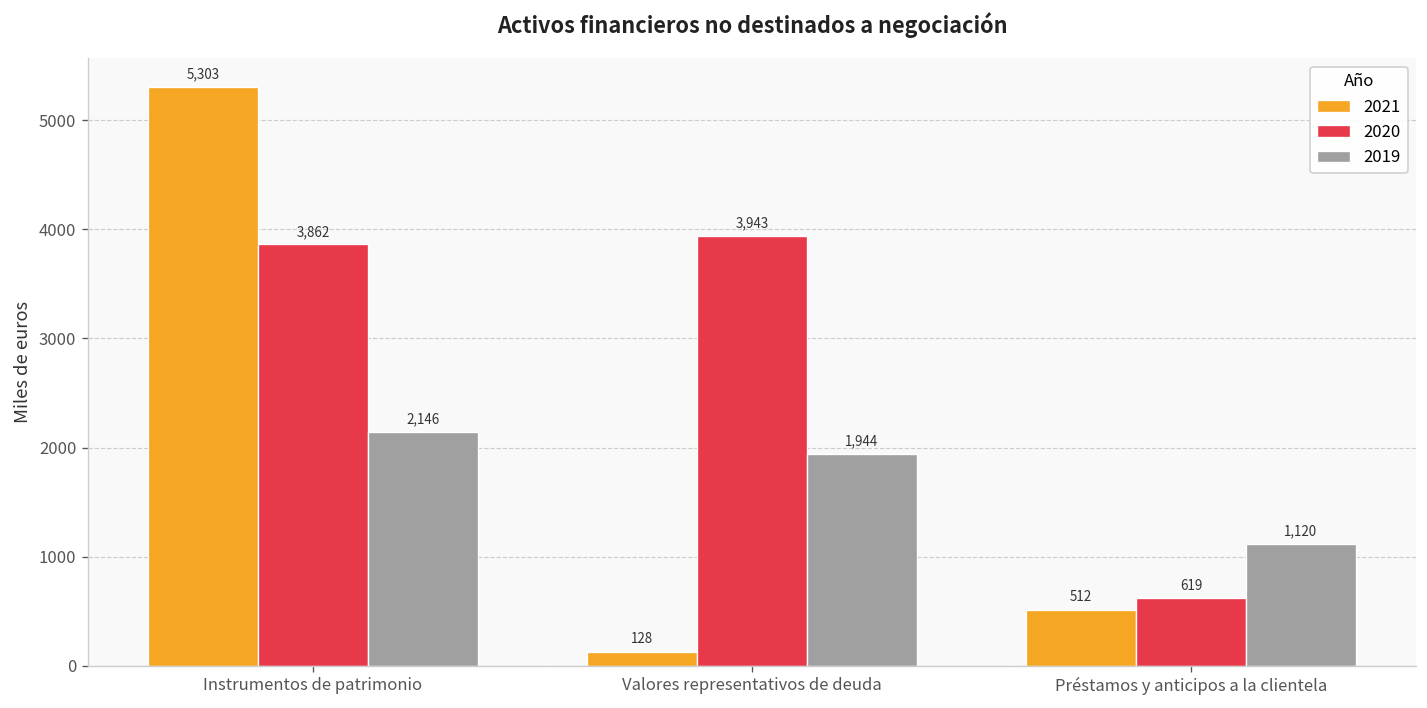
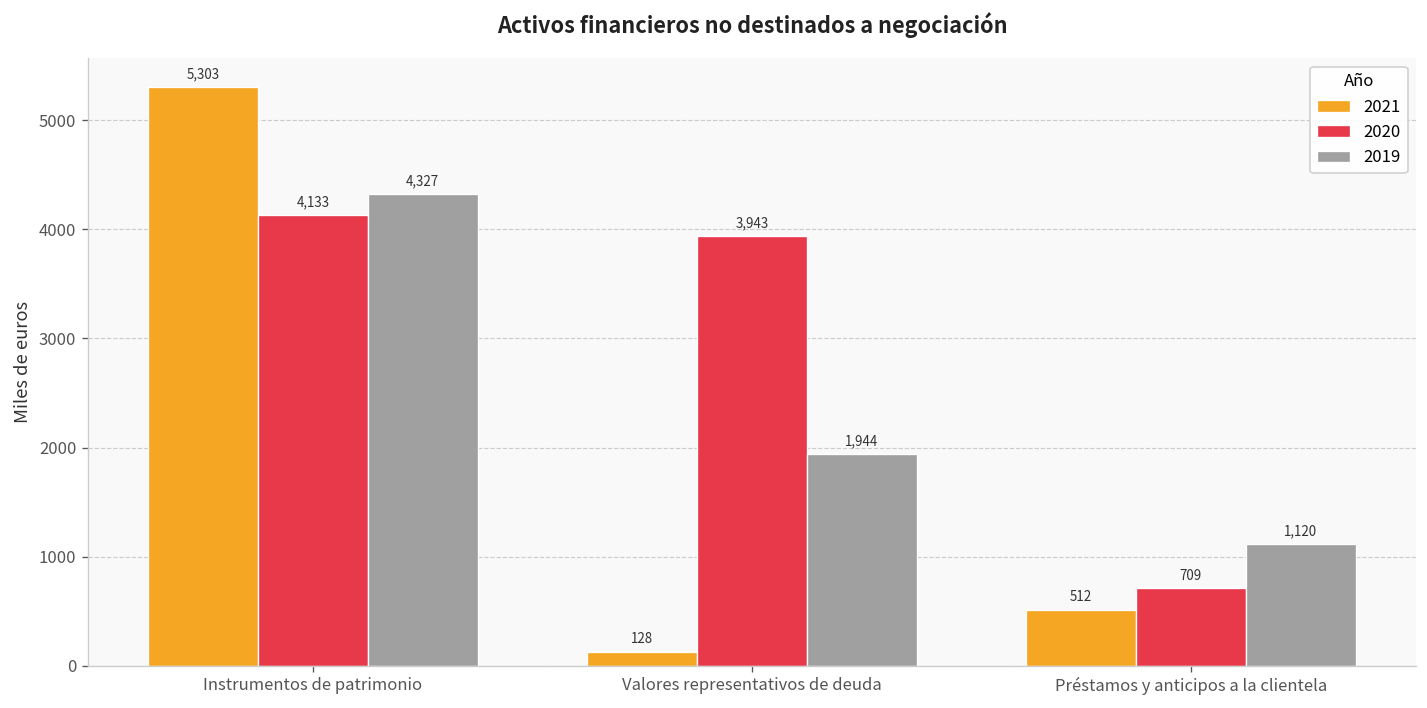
  {
    "2021": {
      "Instrumentos de patrimonio": "5,303",
      "Valores representativos de deuda": "128",
      "Préstamos y anticipos a la clientela": "512"
    },
    "2020": {
-     "Instrumentos de patrimonio": "3,862",
+     "Instrumentos de patrimonio": "4,133",
      "Valores representativos de deuda": "3,943",
-     "Préstamos y anticipos a la clientela": "619"
+     "Préstamos y anticipos a la clientela": "709"
    },
    "2019": {
-     "Instrumentos de patrimonio": "2,146",
+     "Instrumentos de patrimonio": "4,327",
      "Valores representativos de deuda": "1,944",
      "Préstamos y anticipos a la clientela": "1,120"
    }
  }
